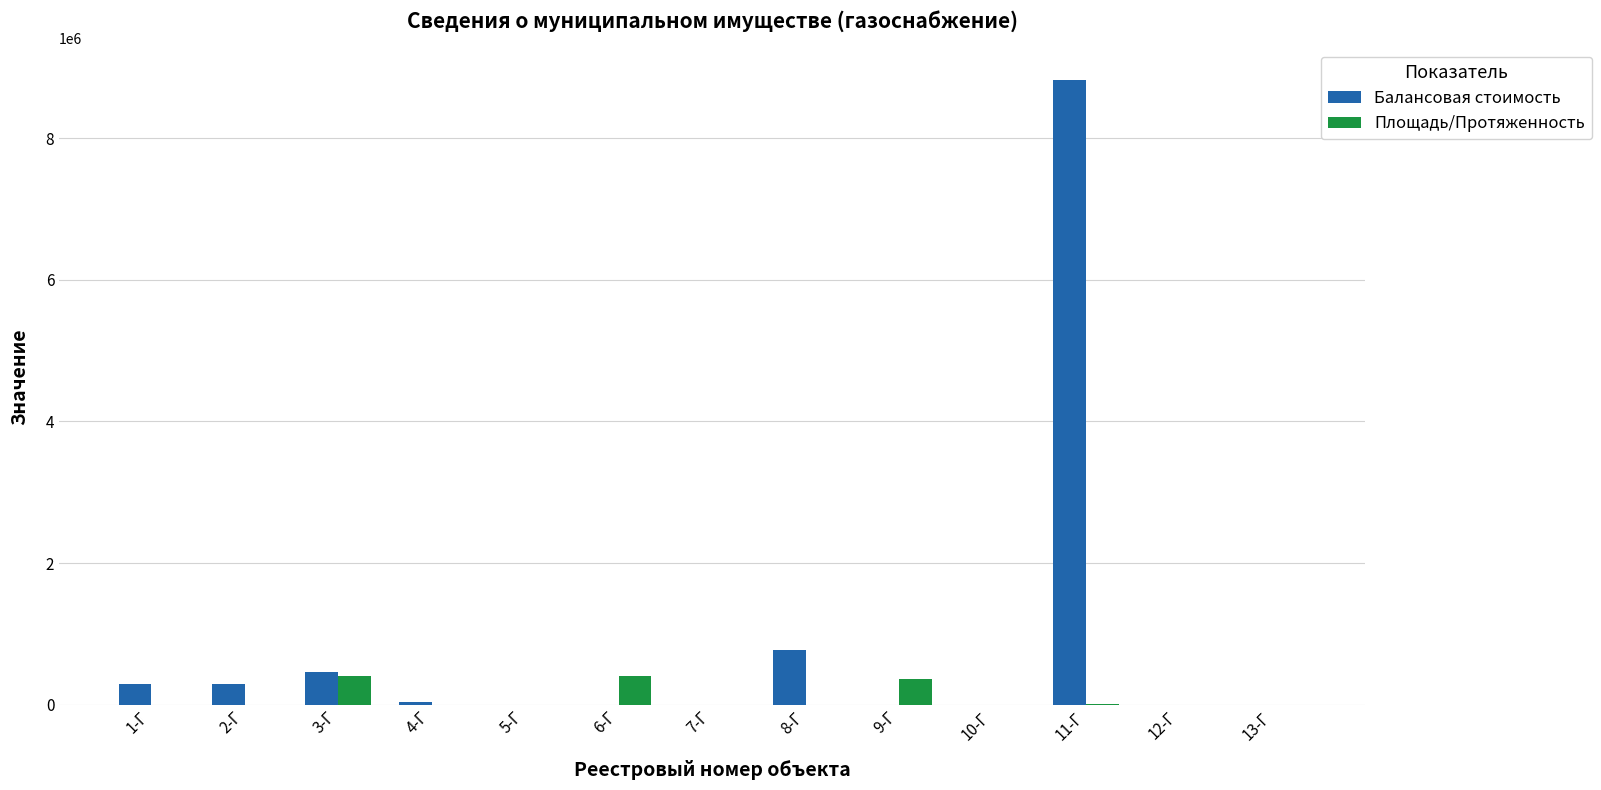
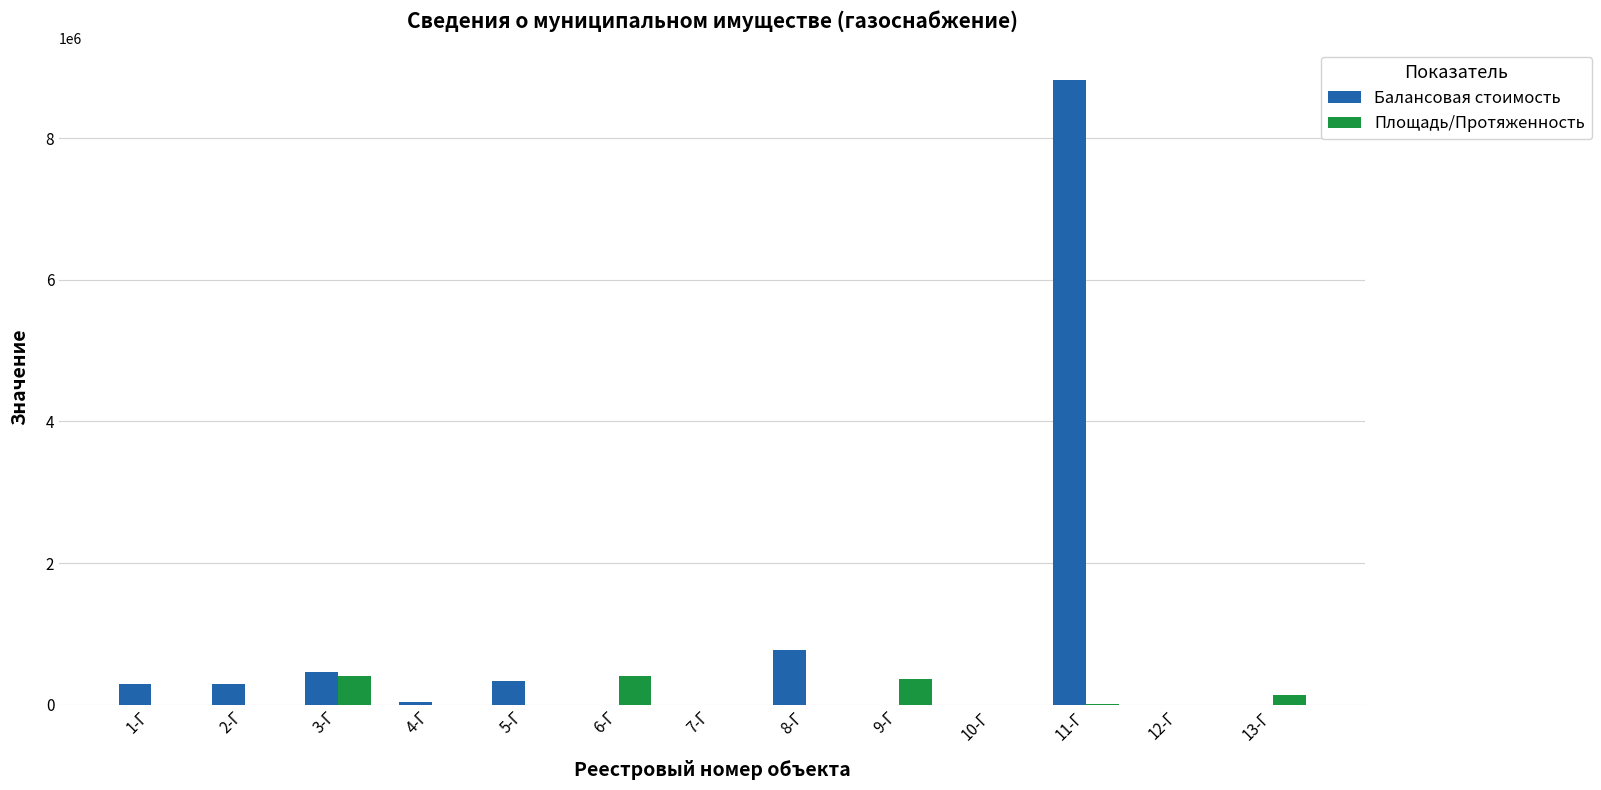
  {
    "Балансовая стоимость": {
      "1-Г": 300000,
      "2-Г": 300000,
      "3-Г": 500000,
      "4-Г": 0,
-     "5-Г": 0,
+     "5-Г": 300000,
      "6-Г": 0,
      "7-Г": 0,
      "8-Г": 800000,
      "9-Г": 0,
      "10-Г": 0,
      "11-Г": 8800000,
      "12-Г": 0,
      "13-Г": 0
    },
    "Площадь/Протяженность": {
      "3-Г": 400000,
      "4-Г": 0,
      "6-Г": 400000,
      "9-Г": 400000,
-     "13-Г": 0
+     "13-Г": 100000
    }
  }
